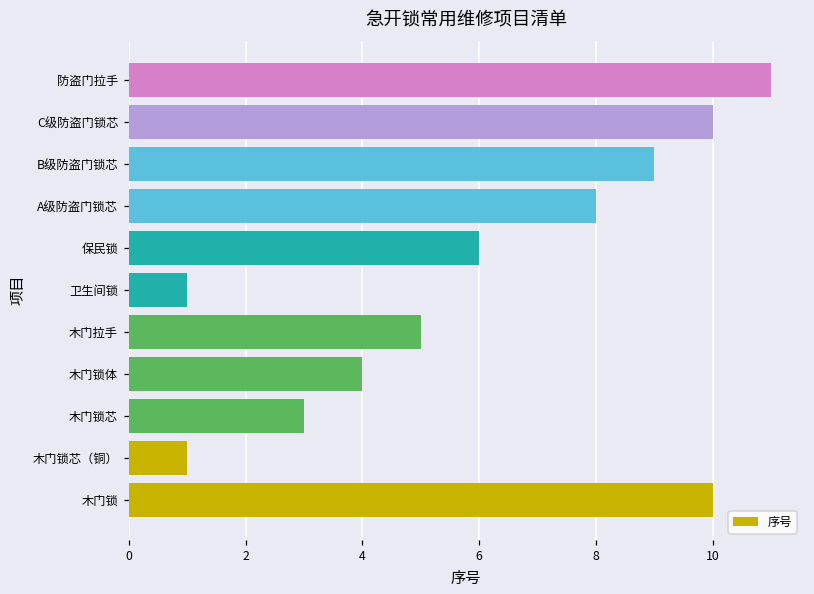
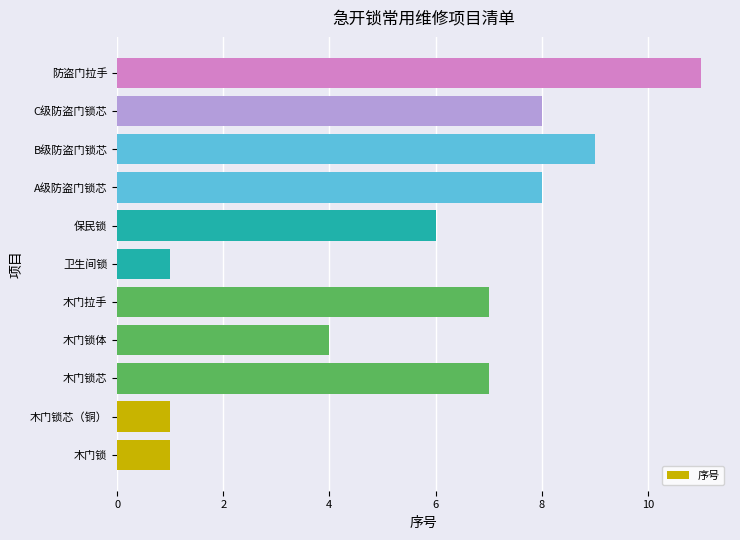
  {
    "防盗门拉手": 11,
-   "C级防盗门锁芯": 10,
+   "C级防盗门锁芯": 8,
    "B级防盗门锁芯": 9,
    "A级防盗门锁芯": 8,
    "保民锁": 6,
    "卫生间锁": 1,
-   "木门拉手": 5,
+   "木门拉手": 7,
    "木门锁体": 4,
-   "木门锁芯": 3,
+   "木门锁芯": 7,
    "木门锁芯（铜）": 1,
-   "木门锁": 10
+   "木门锁": 1
  }
